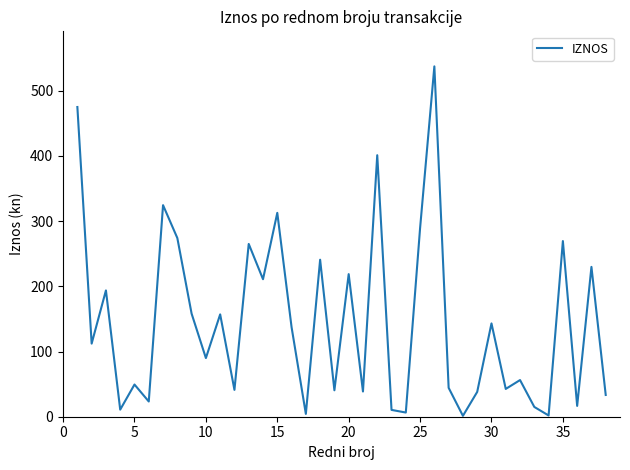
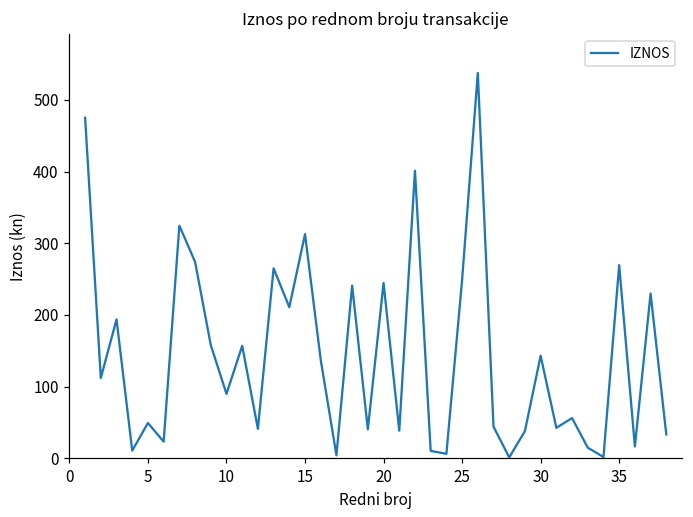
  {
    "5": 50,
    "10": 90,
    "15": 310,
-   "20": 220,
-   "25": 290,
+   "20": 240,
+   "25": 250,
    "30": 140,
    "35": 270
  }
